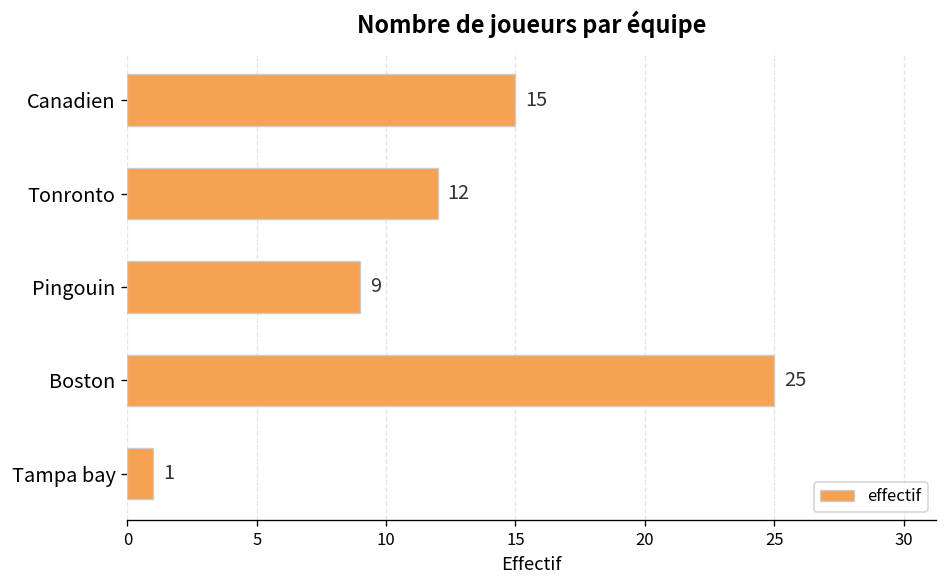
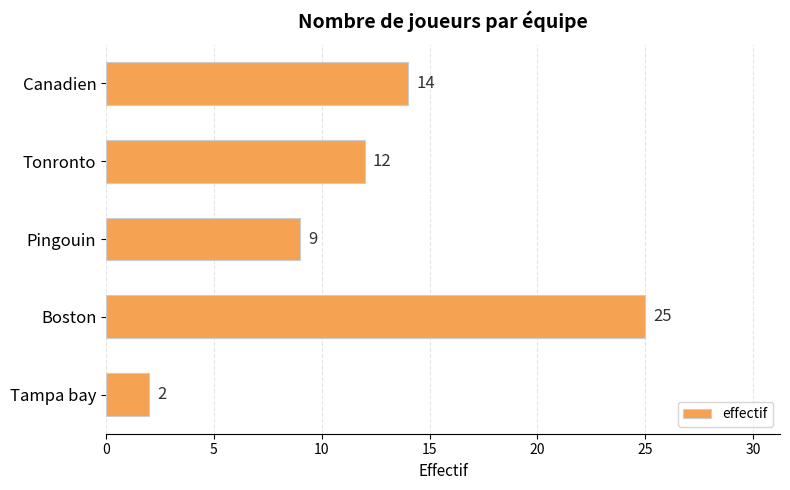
  {
-   "Canadien": 15,
+   "Canadien": 14,
    "Tonronto": 12,
    "Pingouin": 9,
    "Boston": 25,
-   "Tampa bay": 1
+   "Tampa bay": 2
  }
